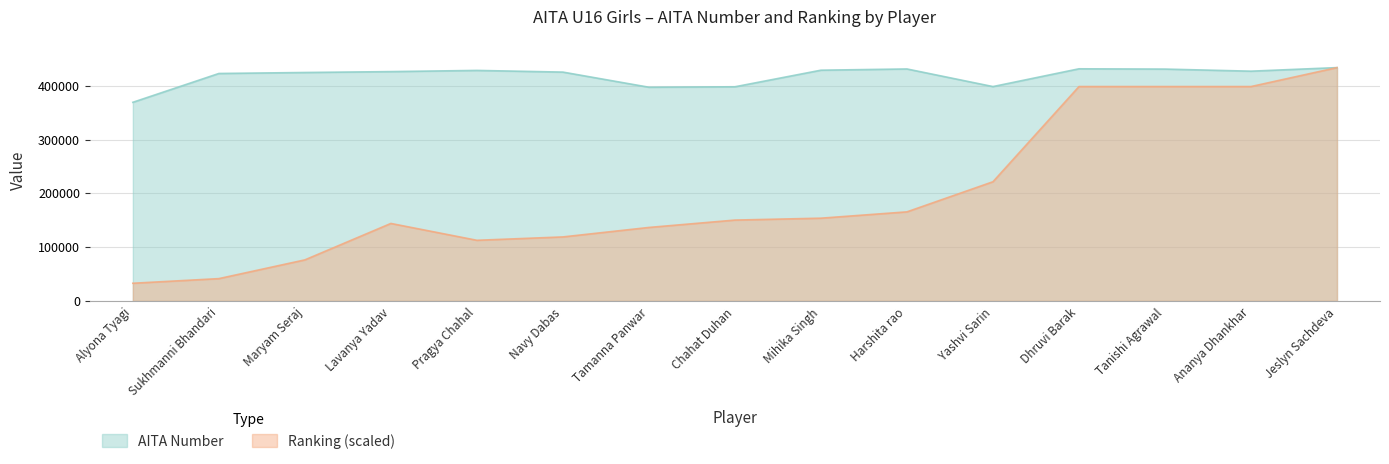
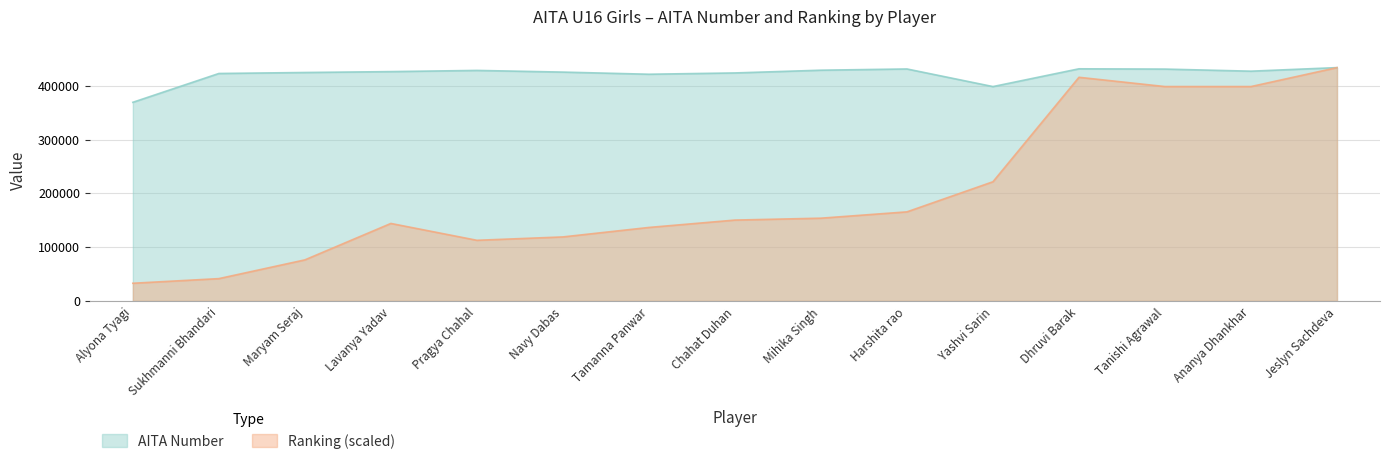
  {
    "AITA Number": {
      "Alyona Tyagi": 370000,
      "Sukhmanni Bhandari": 420000,
      "Maryam Seraj": 420000,
      "Lavanya Yadav": 430000,
      "Pragya Chahal": 430000,
      "Navy Dabas": 430000,
-     "Tamanna Panwar": 400000,
-     "Chahat Duhan": 400000,
+     "Tamanna Panwar": 420000,
+     "Chahat Duhan": 420000,
      "Mihika Singh": 430000,
      "Harshita rao": 430000,
      "Yashvi Sarin": 400000,
      "Dhruvi Barak": 430000,
      "Tanishi Agrawal": 430000,
      "Ananya Dhankhar": 430000
    },
    "Ranking (scaled)": {
      "Alyona Tyagi": 30000,
      "Sukhmanni Bhandari": 40000,
      "Maryam Seraj": 80000,
      "Lavanya Yadav": 140000,
      "Pragya Chahal": 110000,
      "Navy Dabas": 120000,
      "Tamanna Panwar": 140000,
      "Chahat Duhan": 150000,
      "Mihika Singh": 150000,
      "Harshita rao": 170000,
      "Yashvi Sarin": 220000,
-     "Dhruvi Barak": 400000,
+     "Dhruvi Barak": 420000,
      "Tanishi Agrawal": 400000,
      "Ananya Dhankhar": 400000
    }
  }
